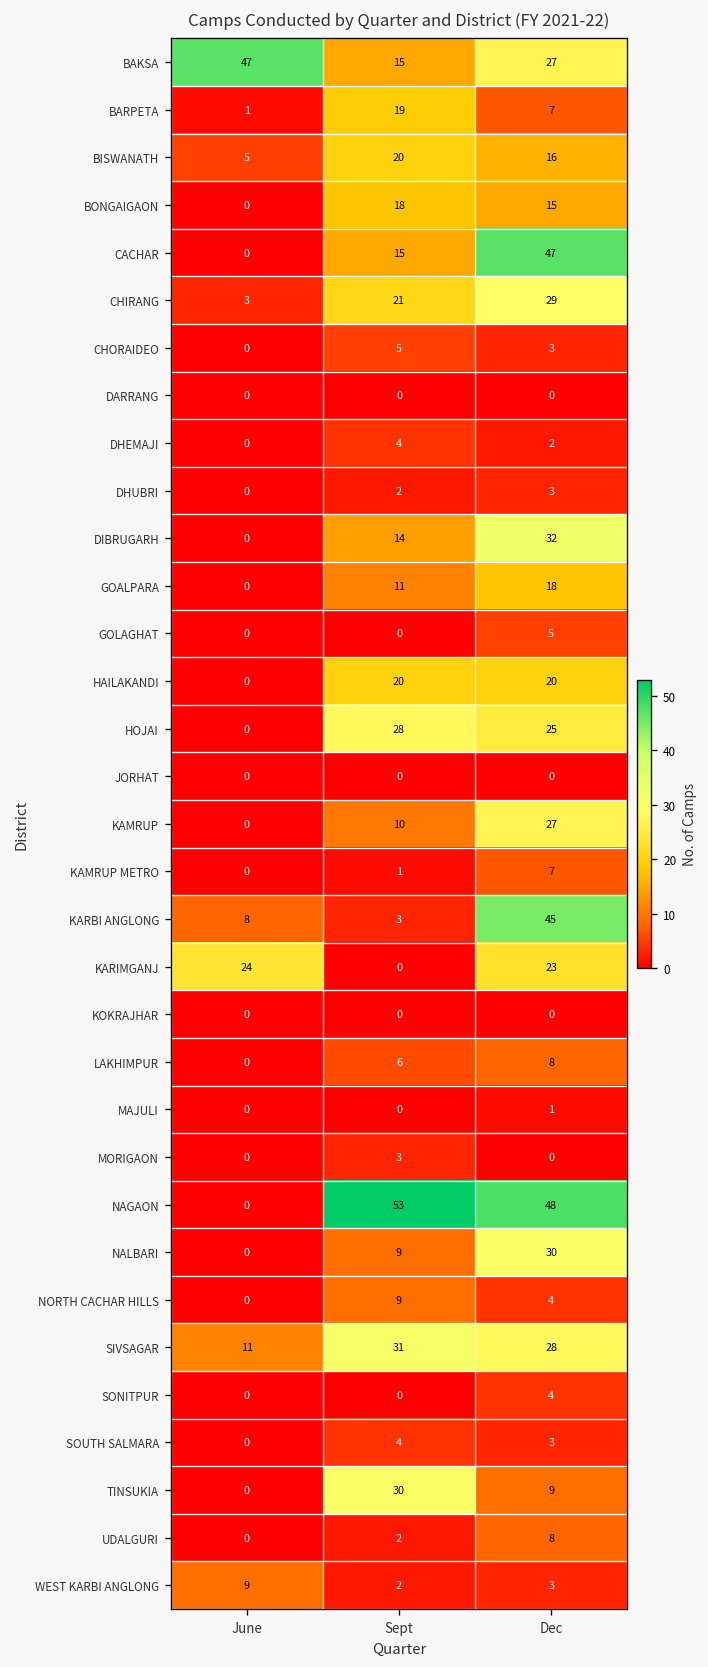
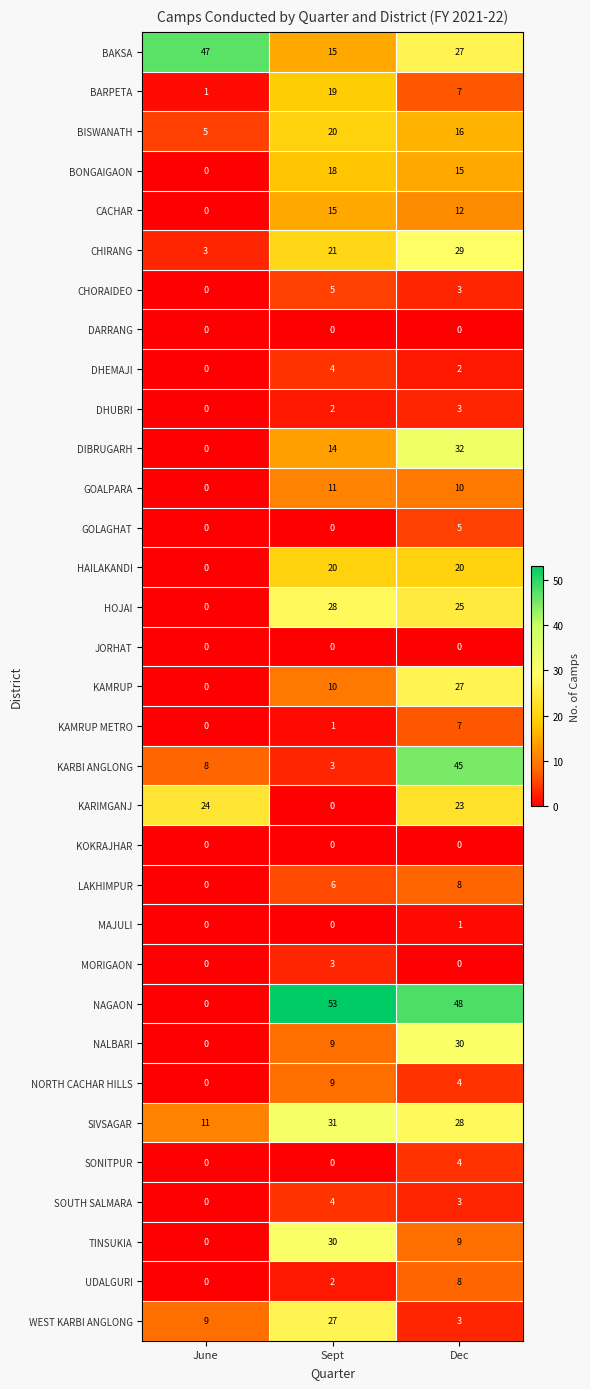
  {
    "BAKSA": {
      "June": 47,
      "Sept": 15,
      "Dec": 27
    },
    "BARPETA": {
      "June": 1,
      "Sept": 19,
      "Dec": 7
    },
    "BISWANATH": {
      "June": 5,
      "Sept": 20,
      "Dec": 16
    },
    "BONGAIGAON": {
      "June": 0,
      "Sept": 18,
      "Dec": 15
    },
    "CACHAR": {
      "June": 0,
      "Sept": 15,
-     "Dec": 47
+     "Dec": 12
    },
    "CHIRANG": {
      "June": 3,
      "Sept": 21,
      "Dec": 29
    },
    "CHORAIDEO": {
      "June": 0,
      "Sept": 5,
      "Dec": 3
    },
    "DARRANG": {
      "June": 0,
      "Sept": 0,
      "Dec": 0
    },
    "DHEMAJI": {
      "June": 0,
      "Sept": 4,
      "Dec": 2
    },
    "DHUBRI": {
      "June": 0,
      "Sept": 2,
      "Dec": 3
    },
    "DIBRUGARH": {
      "June": 0,
      "Sept": 14,
      "Dec": 32
    },
    "GOALPARA": {
      "June": 0,
      "Sept": 11,
-     "Dec": 18
+     "Dec": 10
    },
    "GOLAGHAT": {
      "June": 0,
      "Sept": 0,
      "Dec": 5
    },
    "HAILAKANDI": {
      "June": 0,
      "Sept": 20,
      "Dec": 20
    },
    "HOJAI": {
      "June": 0,
      "Sept": 28,
      "Dec": 25
    },
    "JORHAT": {
      "June": 0,
      "Sept": 0,
      "Dec": 0
    },
    "KAMRUP": {
      "June": 0,
      "Sept": 10,
      "Dec": 27
    },
    "KAMRUP METRO": {
      "June": 0,
      "Sept": 1,
      "Dec": 7
    },
    "KARBI ANGLONG": {
      "June": 8,
      "Sept": 3,
      "Dec": 45
    },
    "KARIMGANJ": {
      "June": 24,
      "Sept": 0,
      "Dec": 23
    },
    "KOKRAJHAR": {
      "June": 0,
      "Sept": 0,
      "Dec": 0
    },
    "LAKHIMPUR": {
      "June": 0,
      "Sept": 6,
      "Dec": 8
    },
    "MAJULI": {
      "June": 0,
      "Sept": 0,
      "Dec": 1
    },
    "MORIGAON": {
      "June": 0,
      "Sept": 3,
      "Dec": 0
    },
    "NAGAON": {
      "June": 0,
      "Sept": 53,
      "Dec": 48
    },
    "NALBARI": {
      "June": 0,
      "Sept": 9,
      "Dec": 30
    },
    "NORTH CACHAR HILLS": {
      "June": 0,
      "Sept": 9,
      "Dec": 4
    },
    "SIVSAGAR": {
      "June": 11,
      "Sept": 31,
      "Dec": 28
    },
    "SONITPUR": {
      "June": 0,
      "Sept": 0,
      "Dec": 4
    },
    "SOUTH SALMARA": {
      "June": 0,
      "Sept": 4,
      "Dec": 3
    },
    "TINSUKIA": {
      "June": 0,
      "Sept": 30,
      "Dec": 9
    },
    "UDALGURI": {
      "June": 0,
      "Sept": 2,
      "Dec": 8
    },
    "WEST KARBI ANGLONG": {
      "June": 9,
-     "Sept": 2,
+     "Sept": 27,
      "Dec": 3
    }
  }
